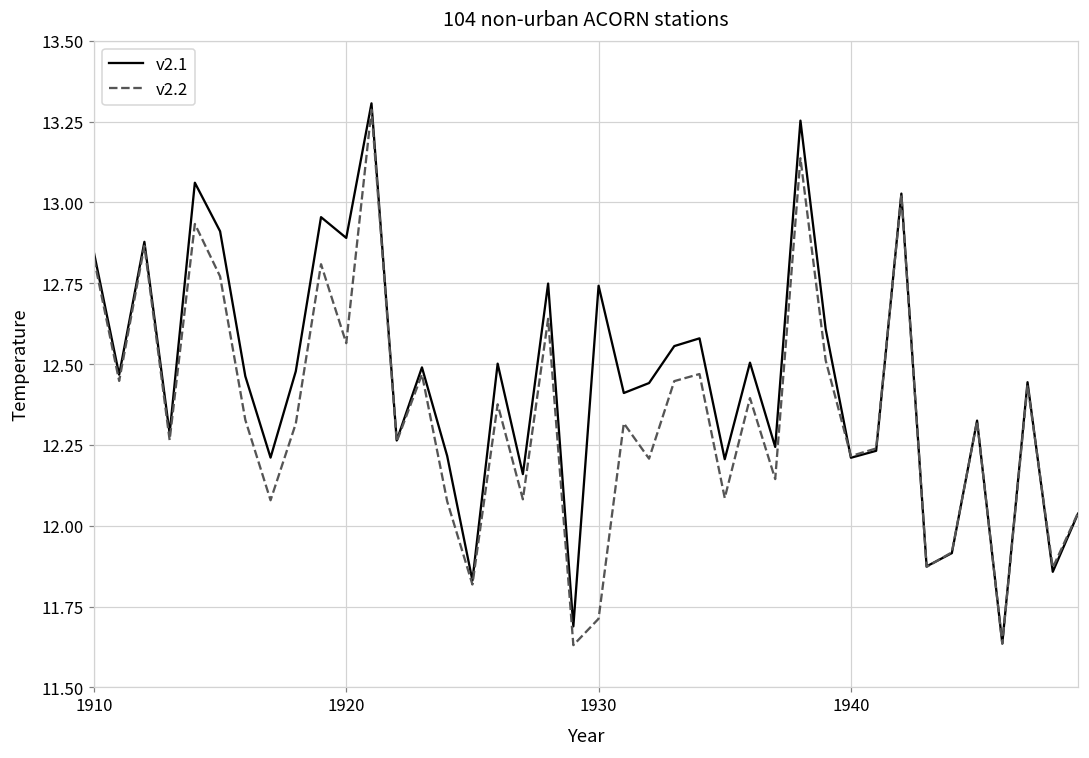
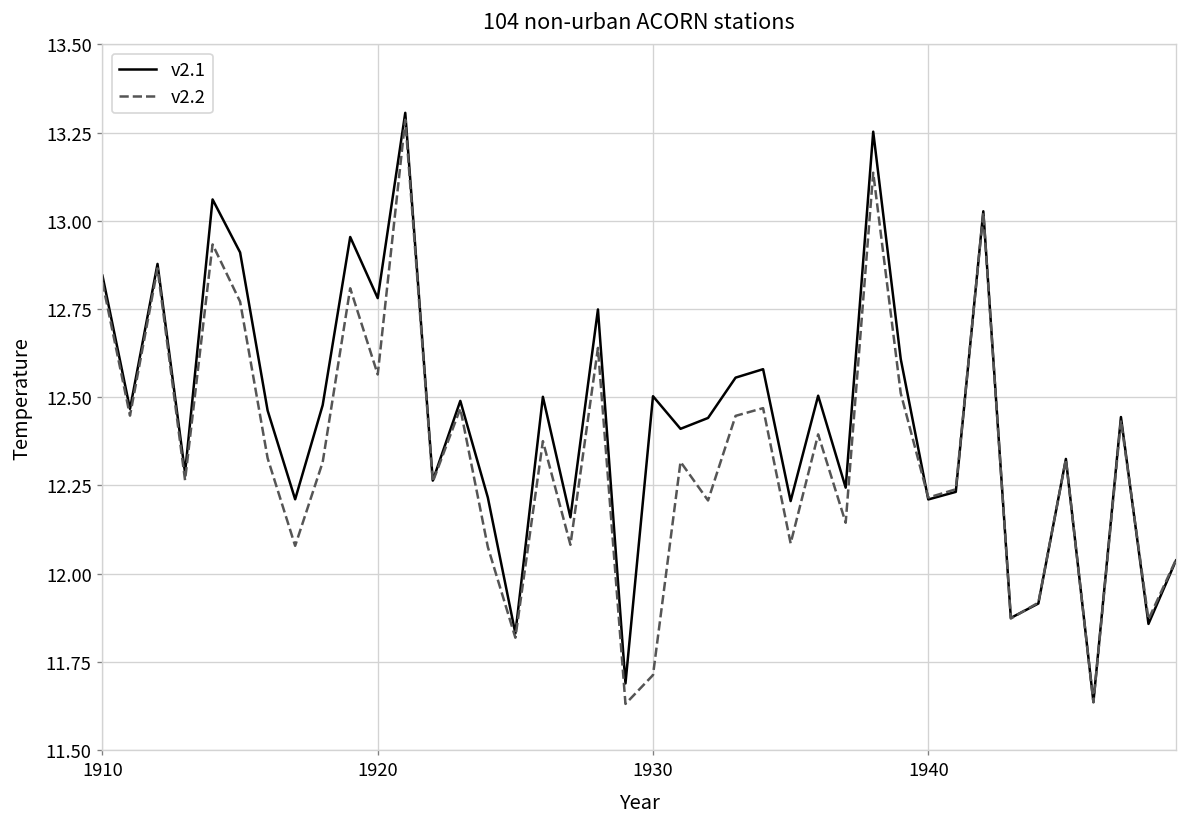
  {
    "v2.1": {
      "1910": 12.84,
-     "1920": 12.89,
-     "1930": 12.74
+     "1920": 12.78,
+     "1930": 12.50
    },
    "v2.2": {
      "1910": 12.83,
      "1920": 12.56,
      "1930": 11.71
    }
  }
